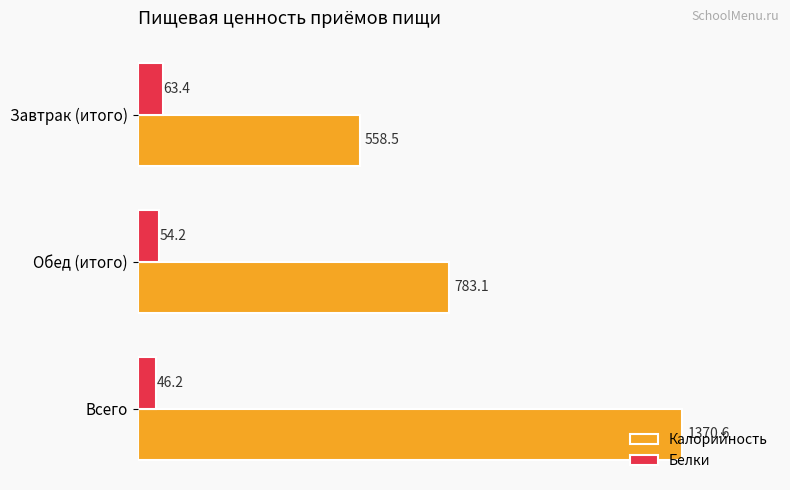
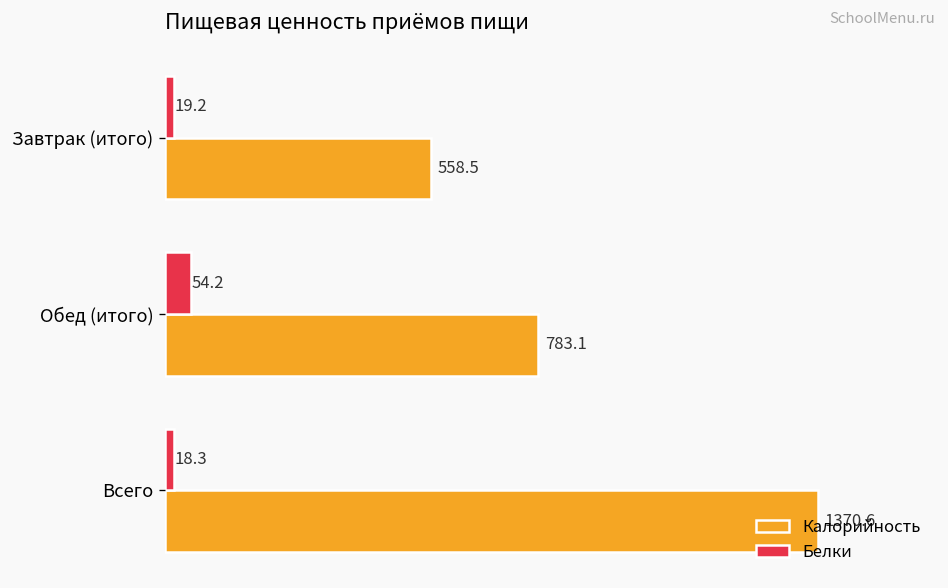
  {
    "Калорийность": {
      "Завтрак (итого)": 558.5,
      "Обед (итого)": 783.1,
      "Всего": 1370.6
    },
    "Белки": {
-     "Завтрак (итого)": 63.4,
+     "Завтрак (итого)": 19.2,
      "Обед (итого)": 54.2,
-     "Всего": 46.2
+     "Всего": 18.3
    }
  }
